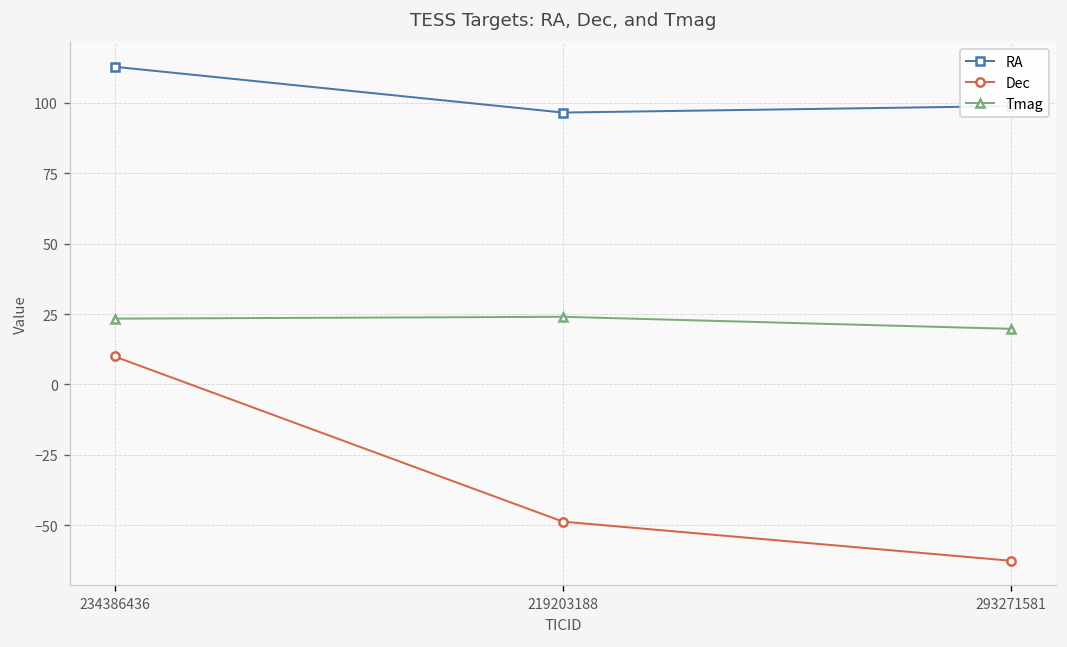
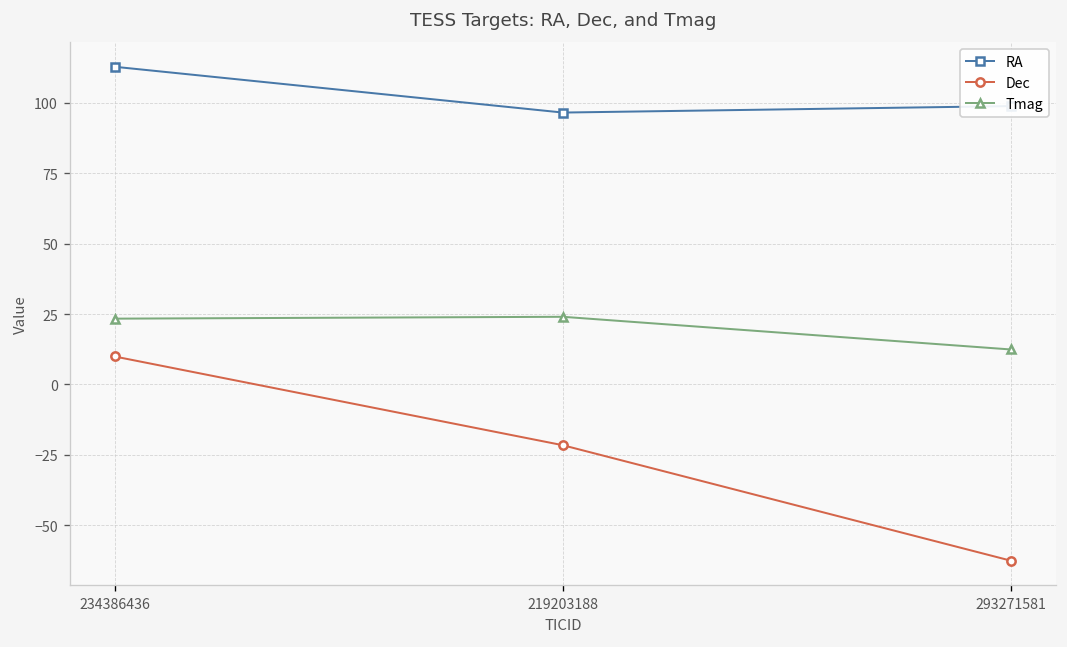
  {
    "RA": {
      "234386436": 113,
      "219203188": 97
    },
    "Dec": {
      "234386436": 10,
-     "219203188": -49,
+     "219203188": -22,
      "293271581": -63
    },
    "Tmag": {
      "234386436": 23,
      "219203188": 24,
-     "293271581": 20
+     "293271581": 12
    }
  }
